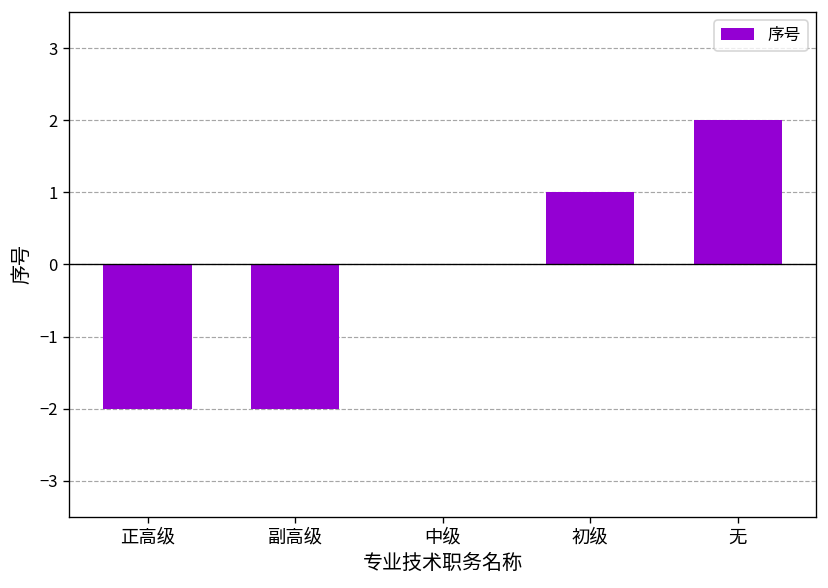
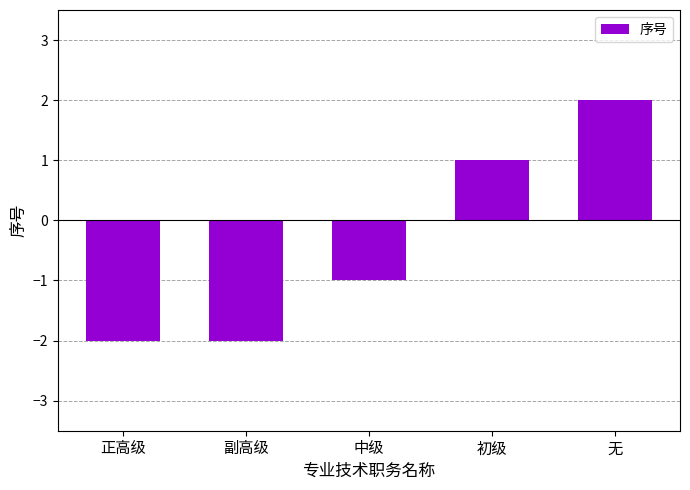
  {
    "正高级": -2.0,
    "副高级": -2.0,
-   "中级": 0.0,
+   "中级": -1.0,
    "初级": 1.0,
    "无": 2.0
  }
